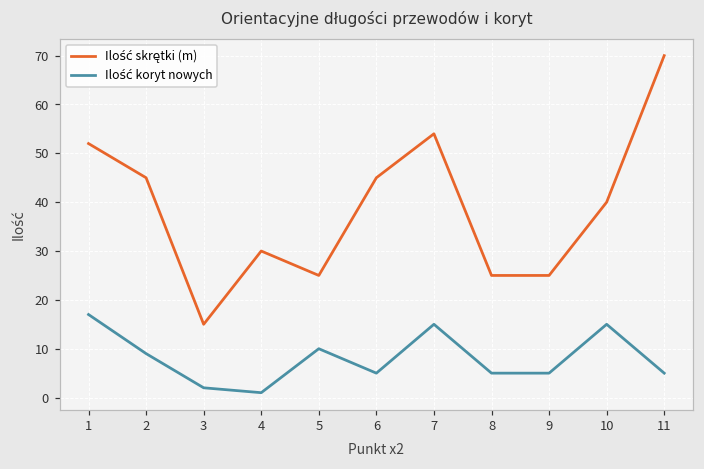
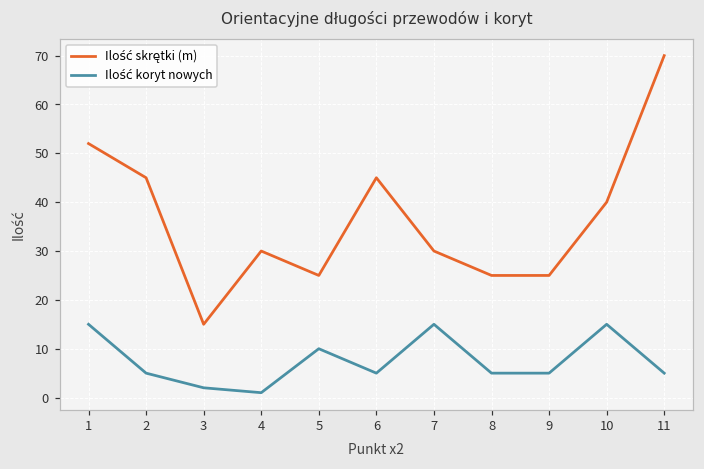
  {
    "Ilość skrętki (m)": {
      "1": 52,
      "2": 45,
      "3": 15,
      "4": 30,
      "5": 25,
      "6": 45,
-     "7": 54,
+     "7": 30,
      "8": 25,
      "9": 25,
      "10": 40,
      "11": 70
    },
    "Ilość koryt nowych": {
-     "1": 17,
-     "2": 9,
+     "1": 15,
+     "2": 5,
      "3": 2,
      "4": 1,
      "5": 10,
      "6": 5,
      "7": 15,
      "8": 5,
      "9": 5,
      "10": 15,
      "11": 5
    }
  }
